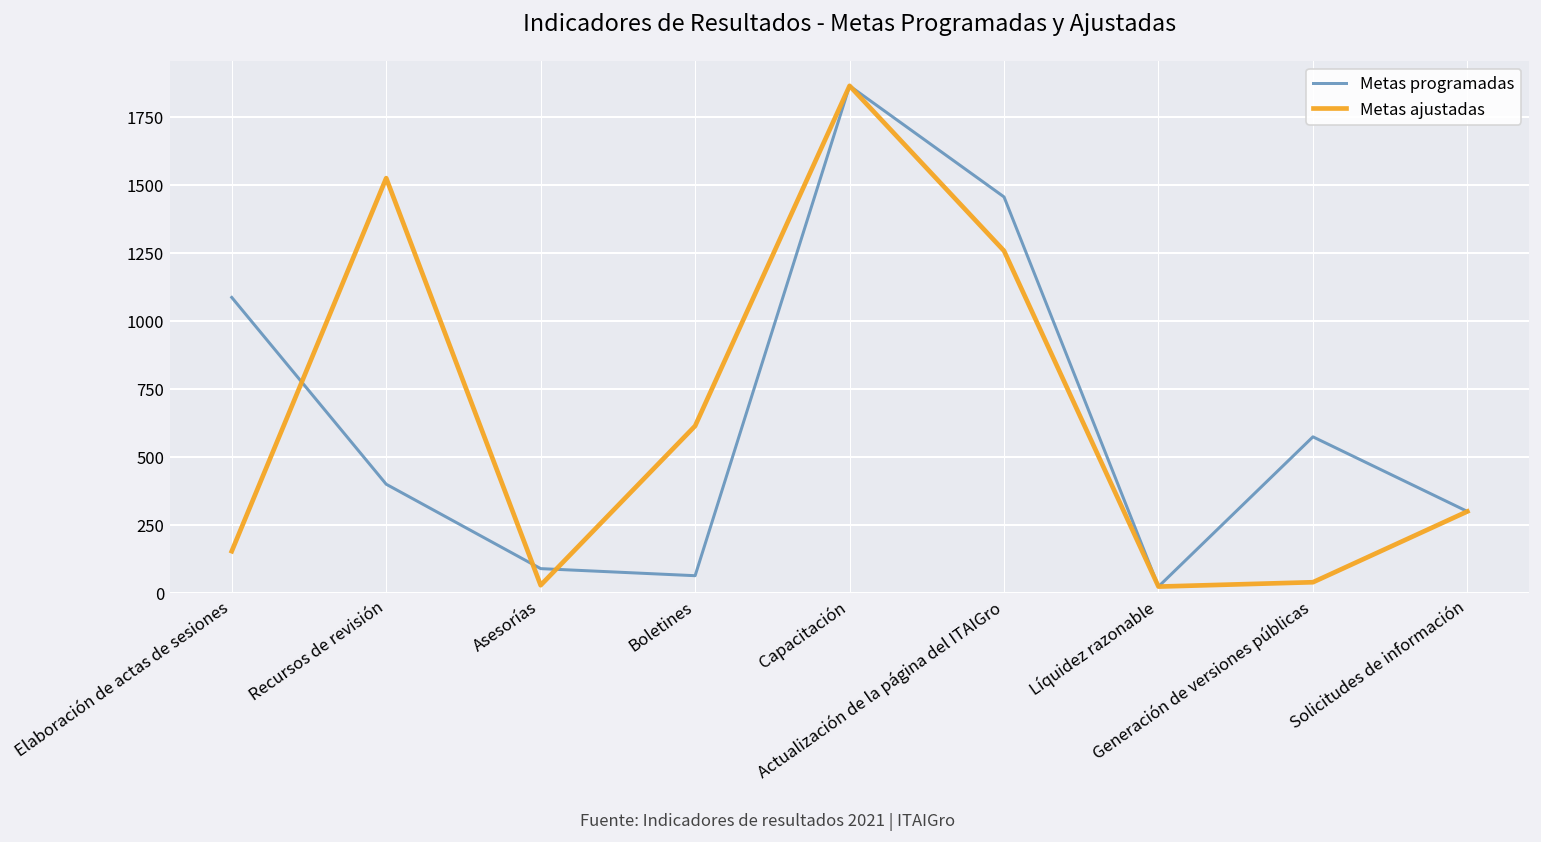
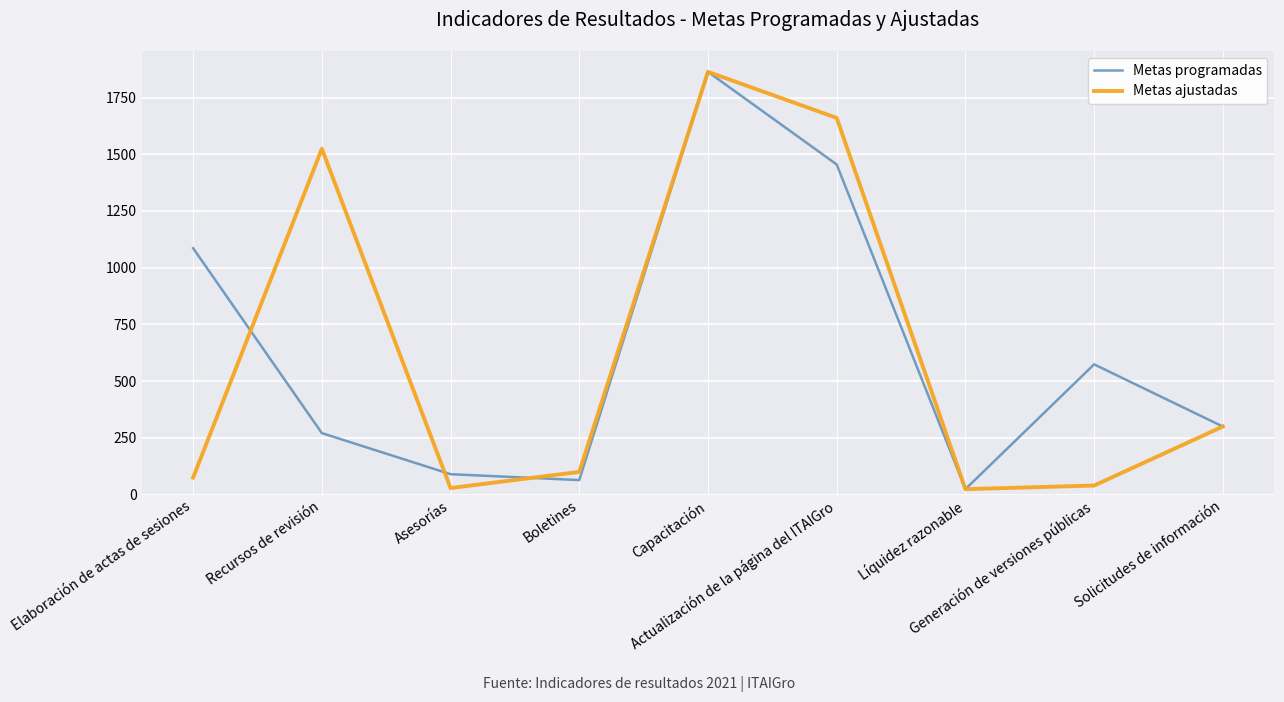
  {
    "Metas programadas": {
      "Elaboración de actas de sesiones": 1090,
-     "Recursos de revisión": 400,
+     "Recursos de revisión": 270,
      "Asesorías": 90,
      "Boletines": 60,
      "Actualización de la página del ITAIGro": 1460,
      "Generación de versiones públicas": 570
    },
    "Metas ajustadas": {
-     "Elaboración de actas de sesiones": 150,
+     "Elaboración de actas de sesiones": 80,
      "Recursos de revisión": 1520,
      "Asesorías": 30,
-     "Boletines": 610,
-     "Actualización de la página del ITAIGro": 1260,
+     "Boletines": 100,
+     "Actualización de la página del ITAIGro": 1660,
      "Generación de versiones públicas": 40
    }
  }
